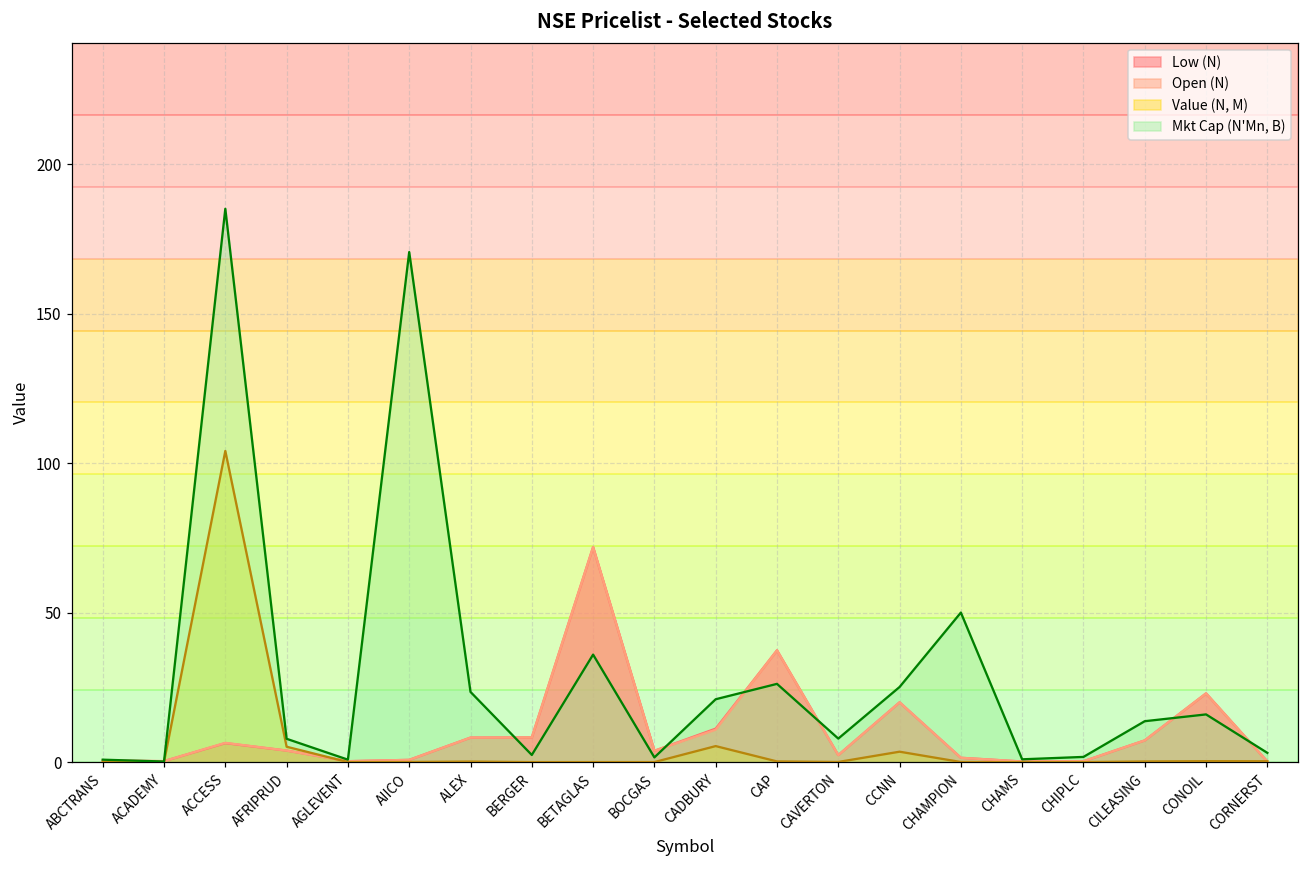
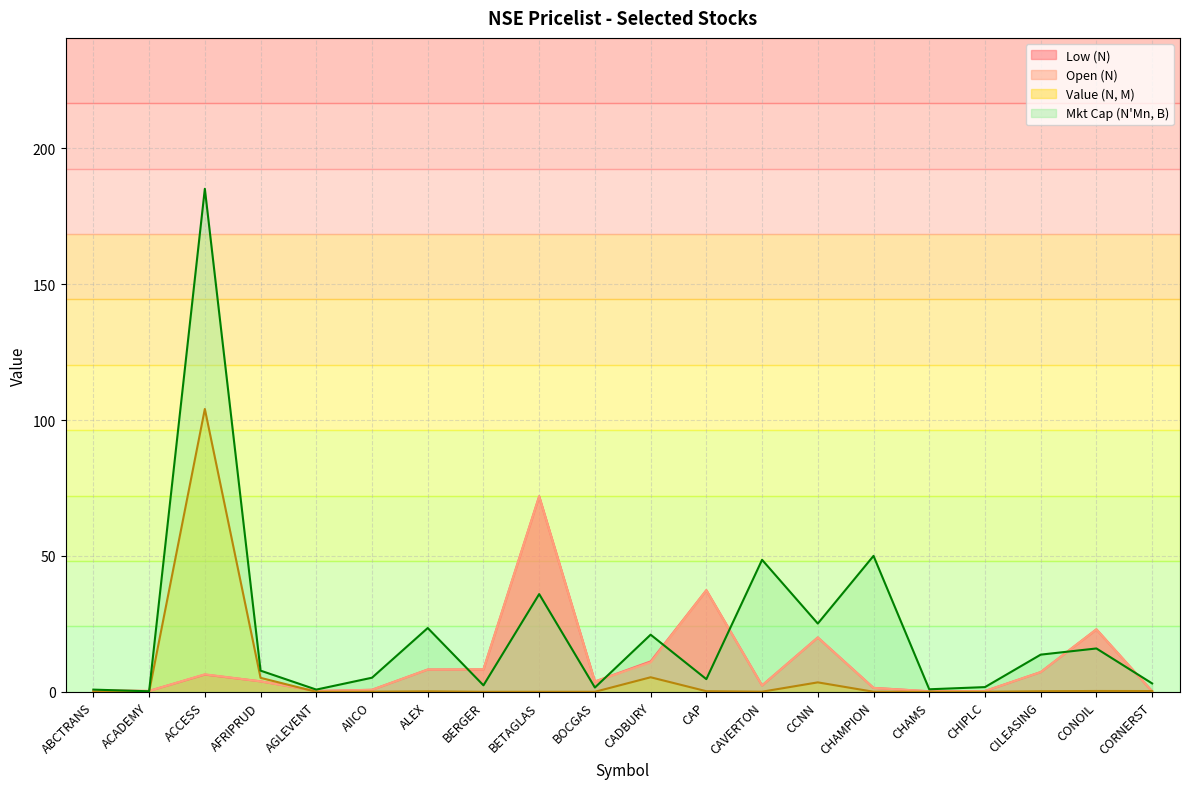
  {
    "Value (N, M)": {
      "ACCESS": 104,
      "AFRIPRUD": 5,
      "ALEX": 0,
      "BERGER": 0,
      "BETAGLAS": 0,
      "BOCGAS": 0,
      "CADBURY": 5,
      "CAP": 0,
      "CAVERTON": 0,
      "CCNN": 3,
      "CHAMPION": 0,
      "CILEASING": 0,
      "CONOIL": 0
    },
    "Mkt Cap (N'Mn, B)": {
      "ACCESS": 185,
      "AFRIPRUD": 8,
-     "AIICO": 171,
+     "AIICO": 5,
      "ALEX": 23,
      "BERGER": 2,
      "BETAGLAS": 36,
      "BOCGAS": 2,
      "CADBURY": 21,
-     "CAP": 26,
-     "CAVERTON": 8,
+     "CAP": 5,
+     "CAVERTON": 49,
      "CCNN": 25,
      "CHAMPION": 50,
      "CHIPLC": 2,
      "CILEASING": 14,
      "CONOIL": 16,
      "CORNERST": 3
    }
  }
